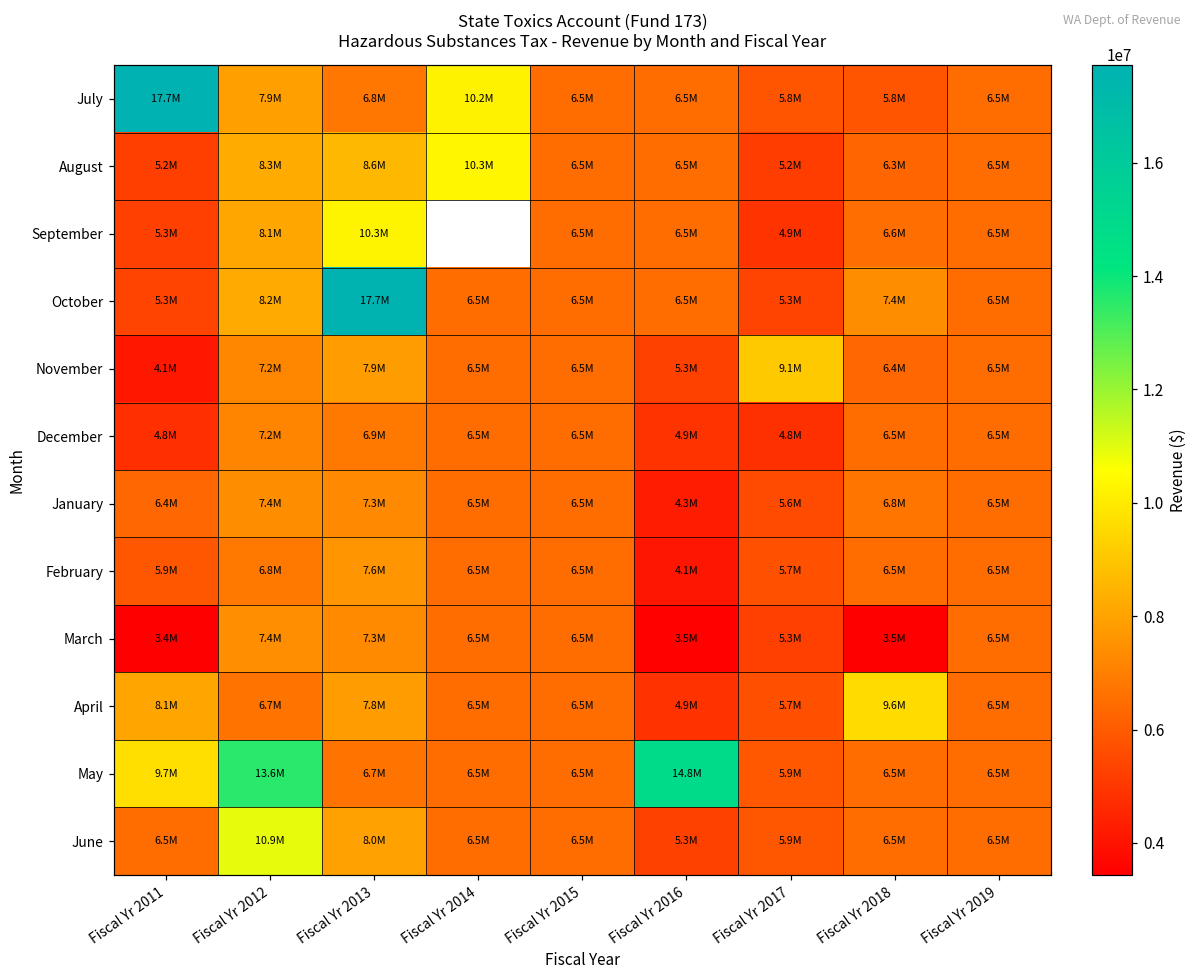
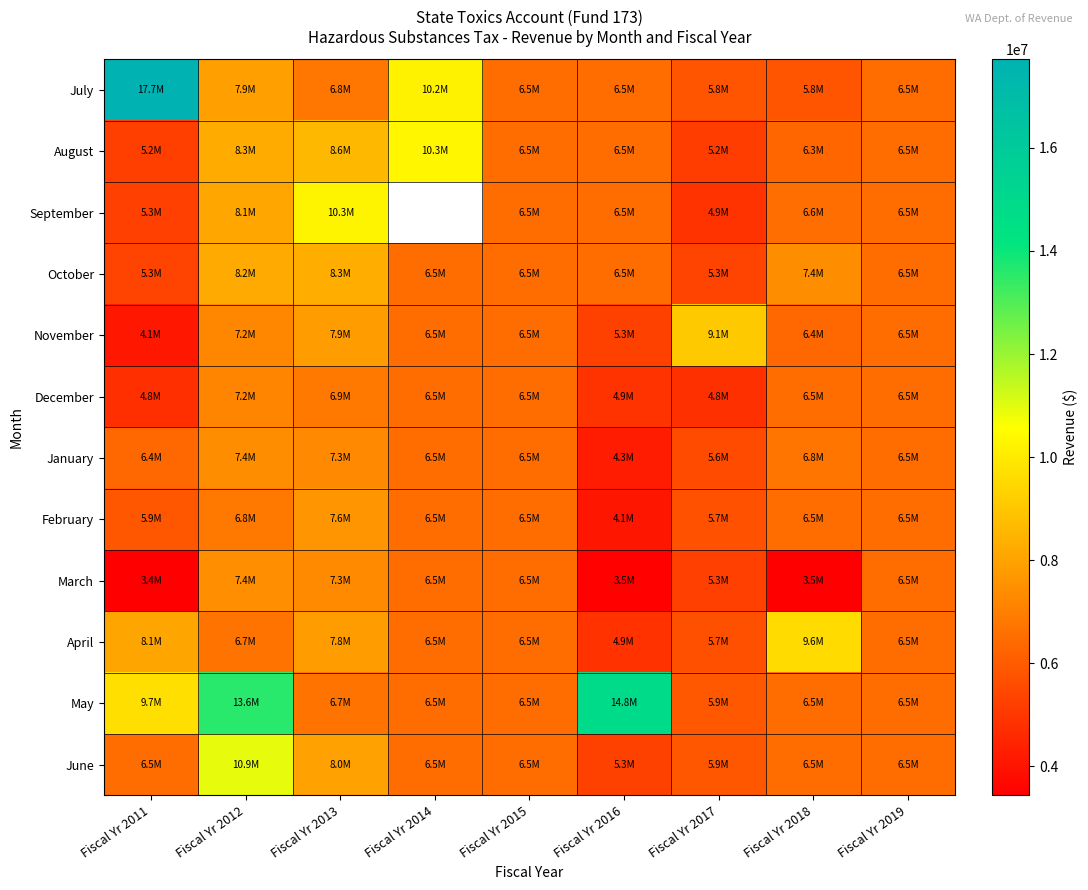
  {
    "July": {
      "Fiscal Yr 2011": "17.7M",
      "Fiscal Yr 2012": "7.9M",
      "Fiscal Yr 2013": "6.8M",
      "Fiscal Yr 2014": "10.2M",
      "Fiscal Yr 2015": "6.5M",
      "Fiscal Yr 2016": "6.5M",
      "Fiscal Yr 2017": "5.8M",
      "Fiscal Yr 2018": "5.8M",
      "Fiscal Yr 2019": "6.5M"
    },
    "August": {
      "Fiscal Yr 2011": "5.2M",
      "Fiscal Yr 2012": "8.3M",
      "Fiscal Yr 2013": "8.6M",
      "Fiscal Yr 2014": "10.3M",
      "Fiscal Yr 2015": "6.5M",
      "Fiscal Yr 2016": "6.5M",
      "Fiscal Yr 2017": "5.2M",
      "Fiscal Yr 2018": "6.3M",
      "Fiscal Yr 2019": "6.5M"
    },
    "September": {
      "Fiscal Yr 2011": "5.3M",
      "Fiscal Yr 2012": "8.1M",
      "Fiscal Yr 2013": "10.3M",
      "Fiscal Yr 2015": "6.5M",
      "Fiscal Yr 2016": "6.5M",
      "Fiscal Yr 2017": "4.9M",
      "Fiscal Yr 2018": "6.6M",
      "Fiscal Yr 2019": "6.5M"
    },
    "October": {
      "Fiscal Yr 2011": "5.3M",
      "Fiscal Yr 2012": "8.2M",
-     "Fiscal Yr 2013": "17.7M",
+     "Fiscal Yr 2013": "8.3M",
      "Fiscal Yr 2014": "6.5M",
      "Fiscal Yr 2015": "6.5M",
      "Fiscal Yr 2016": "6.5M",
      "Fiscal Yr 2017": "5.3M",
      "Fiscal Yr 2018": "7.4M",
      "Fiscal Yr 2019": "6.5M"
    },
    "November": {
      "Fiscal Yr 2011": "4.1M",
      "Fiscal Yr 2012": "7.2M",
      "Fiscal Yr 2013": "7.9M",
      "Fiscal Yr 2014": "6.5M",
      "Fiscal Yr 2015": "6.5M",
      "Fiscal Yr 2016": "5.3M",
      "Fiscal Yr 2017": "9.1M",
      "Fiscal Yr 2018": "6.4M",
      "Fiscal Yr 2019": "6.5M"
    },
    "December": {
      "Fiscal Yr 2011": "4.8M",
      "Fiscal Yr 2012": "7.2M",
      "Fiscal Yr 2013": "6.9M",
      "Fiscal Yr 2014": "6.5M",
      "Fiscal Yr 2015": "6.5M",
      "Fiscal Yr 2016": "4.9M",
      "Fiscal Yr 2017": "4.8M",
      "Fiscal Yr 2018": "6.5M",
      "Fiscal Yr 2019": "6.5M"
    },
    "January": {
      "Fiscal Yr 2011": "6.4M",
      "Fiscal Yr 2012": "7.4M",
      "Fiscal Yr 2013": "7.3M",
      "Fiscal Yr 2014": "6.5M",
      "Fiscal Yr 2015": "6.5M",
      "Fiscal Yr 2016": "4.3M",
      "Fiscal Yr 2017": "5.6M",
      "Fiscal Yr 2018": "6.8M",
      "Fiscal Yr 2019": "6.5M"
    },
    "February": {
      "Fiscal Yr 2011": "5.9M",
      "Fiscal Yr 2012": "6.8M",
      "Fiscal Yr 2013": "7.6M",
      "Fiscal Yr 2014": "6.5M",
      "Fiscal Yr 2015": "6.5M",
      "Fiscal Yr 2016": "4.1M",
      "Fiscal Yr 2017": "5.7M",
      "Fiscal Yr 2018": "6.5M",
      "Fiscal Yr 2019": "6.5M"
    },
    "March": {
      "Fiscal Yr 2011": "3.4M",
      "Fiscal Yr 2012": "7.4M",
      "Fiscal Yr 2013": "7.3M",
      "Fiscal Yr 2014": "6.5M",
      "Fiscal Yr 2015": "6.5M",
      "Fiscal Yr 2016": "3.5M",
      "Fiscal Yr 2017": "5.3M",
      "Fiscal Yr 2018": "3.5M",
      "Fiscal Yr 2019": "6.5M"
    },
    "April": {
      "Fiscal Yr 2011": "8.1M",
      "Fiscal Yr 2012": "6.7M",
      "Fiscal Yr 2013": "7.8M",
      "Fiscal Yr 2014": "6.5M",
      "Fiscal Yr 2015": "6.5M",
      "Fiscal Yr 2016": "4.9M",
      "Fiscal Yr 2017": "5.7M",
      "Fiscal Yr 2018": "9.6M",
      "Fiscal Yr 2019": "6.5M"
    },
    "May": {
      "Fiscal Yr 2011": "9.7M",
      "Fiscal Yr 2012": "13.6M",
      "Fiscal Yr 2013": "6.7M",
      "Fiscal Yr 2014": "6.5M",
      "Fiscal Yr 2015": "6.5M",
      "Fiscal Yr 2016": "14.8M",
      "Fiscal Yr 2017": "5.9M",
      "Fiscal Yr 2018": "6.5M",
      "Fiscal Yr 2019": "6.5M"
    },
    "June": {
      "Fiscal Yr 2011": "6.5M",
      "Fiscal Yr 2012": "10.9M",
      "Fiscal Yr 2013": "8.0M",
      "Fiscal Yr 2014": "6.5M",
      "Fiscal Yr 2015": "6.5M",
      "Fiscal Yr 2016": "5.3M",
      "Fiscal Yr 2017": "5.9M",
      "Fiscal Yr 2018": "6.5M",
      "Fiscal Yr 2019": "6.5M"
    }
  }
